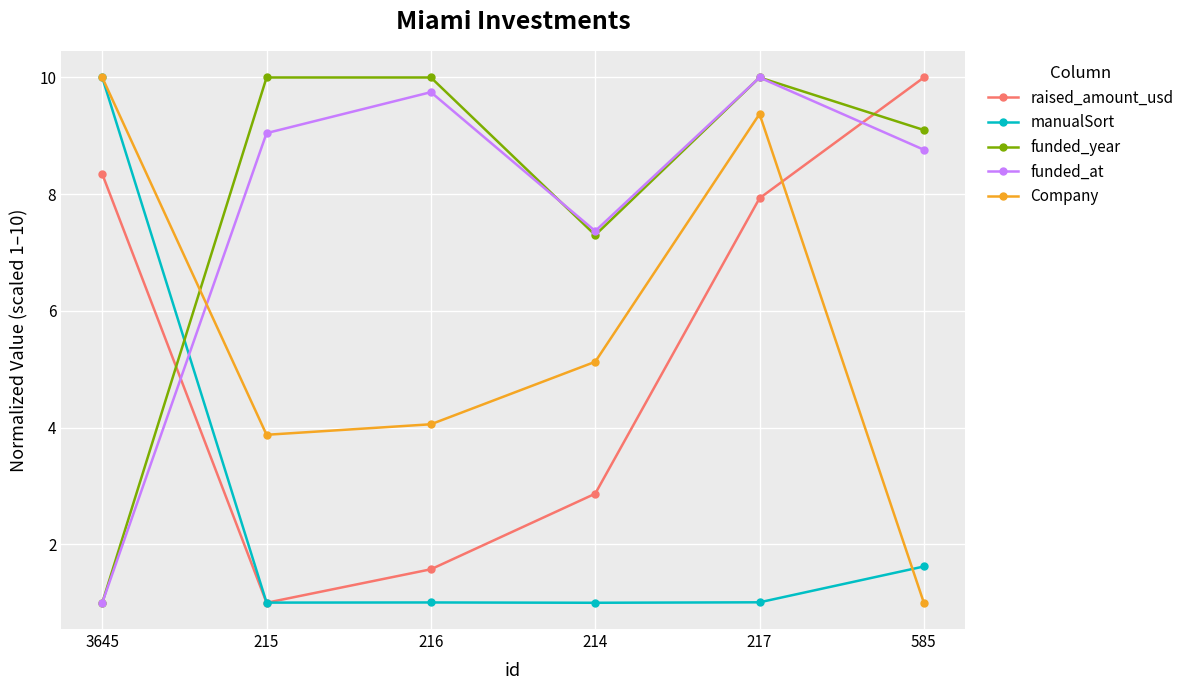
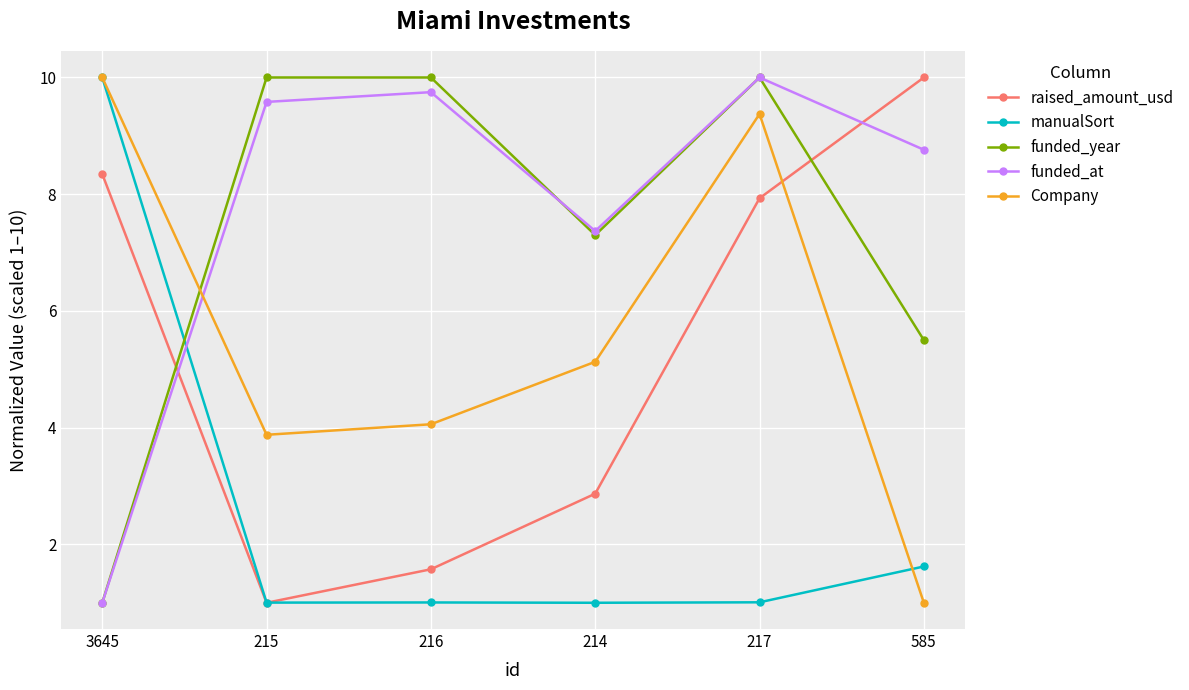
  {
    "raised_amount_usd": {
      "3645": 8.3,
      "216": 1.6,
      "214": 2.9,
      "217": 7.9,
      "585": 10.0
    },
    "manualSort": {
      "216": 1.0,
      "214": 1.0,
      "217": 1.0,
      "585": 1.6
    },
    "funded_year": {
      "215": 10.0,
      "216": 10.0,
      "214": 7.3,
-     "585": 9.1
+     "585": 5.5
    },
    "funded_at": {
-     "215": 9.0,
+     "215": 9.6,
      "216": 9.7,
      "214": 7.4,
      "585": 8.8
    },
    "Company": {
      "215": 3.9,
      "216": 4.1,
      "214": 5.1,
      "217": 9.4,
      "585": 1.0
    }
  }
